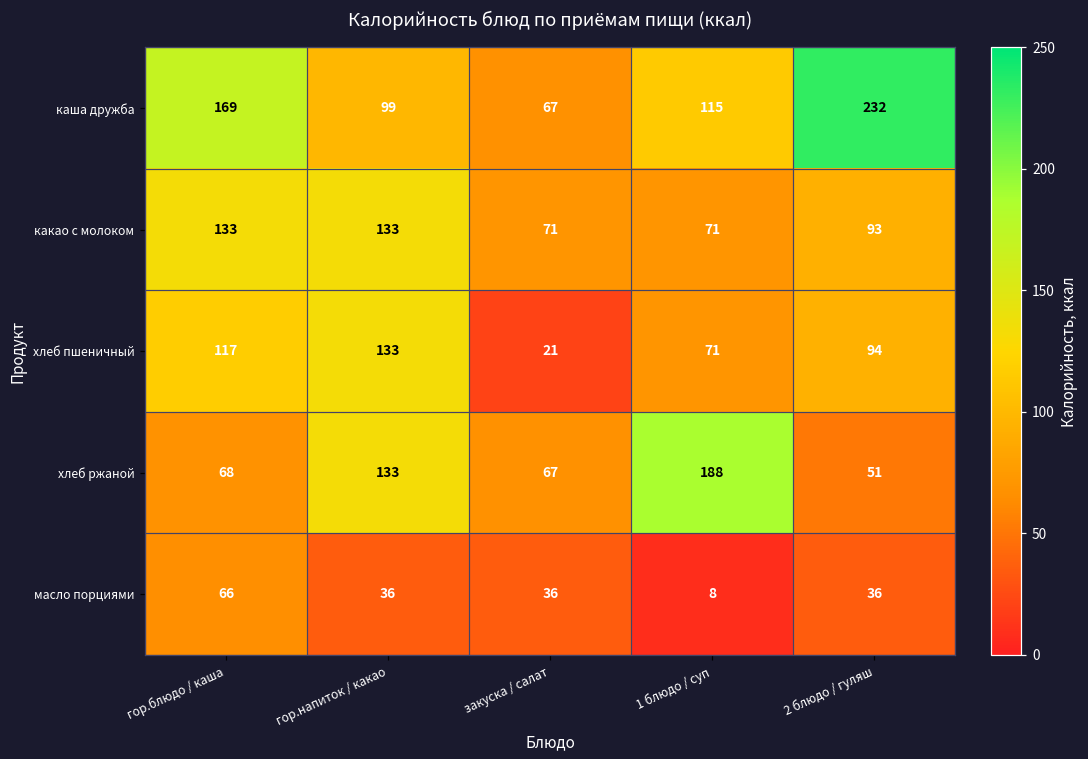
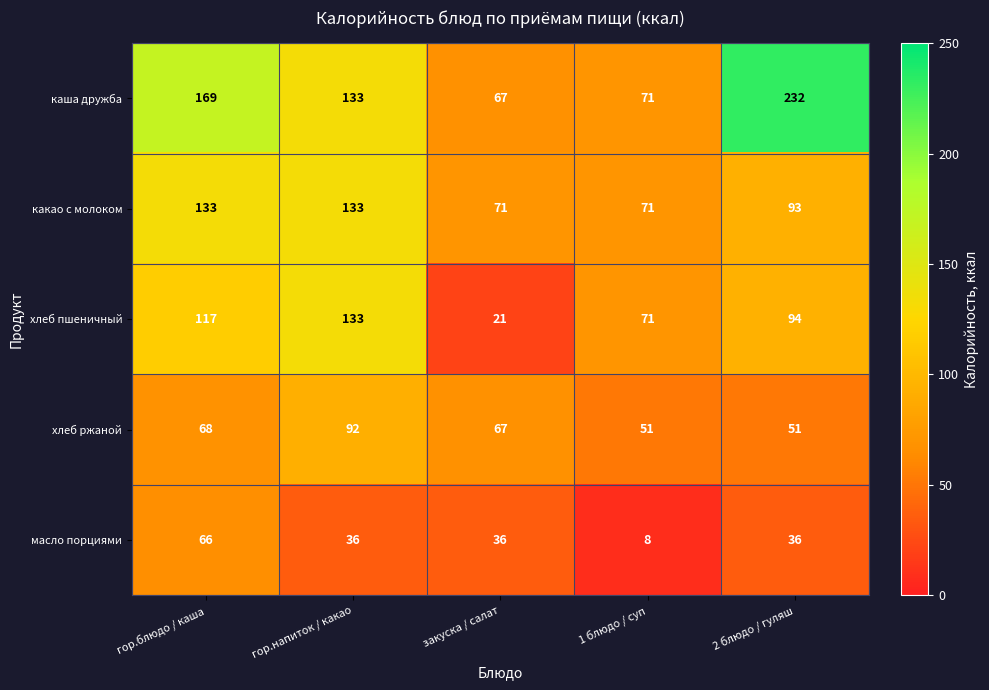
  {
    "каша дружба": {
      "гор.блюдо / каша": 169,
-     "гор.напиток / какао": 99,
+     "гор.напиток / какао": 133,
      "закуска / салат": 67,
-     "1 блюдо / суп": 115,
+     "1 блюдо / суп": 71,
      "2 блюдо / гуляш": 232
    },
    "какао с молоком": {
      "гор.блюдо / каша": 133,
      "гор.напиток / какао": 133,
      "закуска / салат": 71,
      "1 блюдо / суп": 71,
      "2 блюдо / гуляш": 93
    },
    "хлеб пшеничный": {
      "гор.блюдо / каша": 117,
      "гор.напиток / какао": 133,
      "закуска / салат": 21,
      "1 блюдо / суп": 71,
      "2 блюдо / гуляш": 94
    },
    "хлеб ржаной": {
      "гор.блюдо / каша": 68,
-     "гор.напиток / какао": 133,
+     "гор.напиток / какао": 92,
      "закуска / салат": 67,
-     "1 блюдо / суп": 188,
+     "1 блюдо / суп": 51,
      "2 блюдо / гуляш": 51
    },
    "масло порциями": {
      "гор.блюдо / каша": 66,
      "гор.напиток / какао": 36,
      "закуска / салат": 36,
      "1 блюдо / суп": 8,
      "2 блюдо / гуляш": 36
    }
  }
